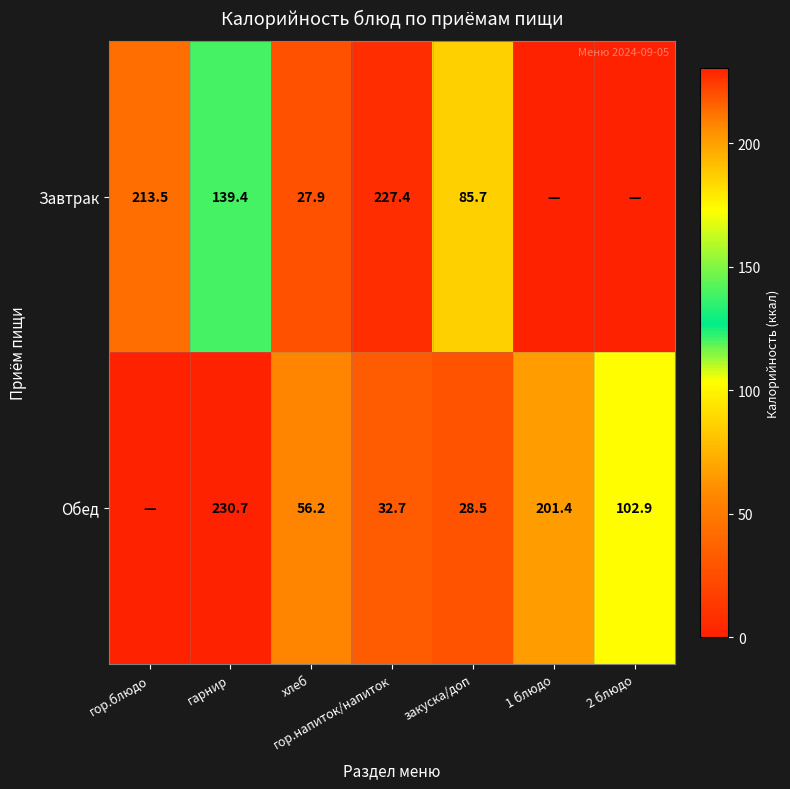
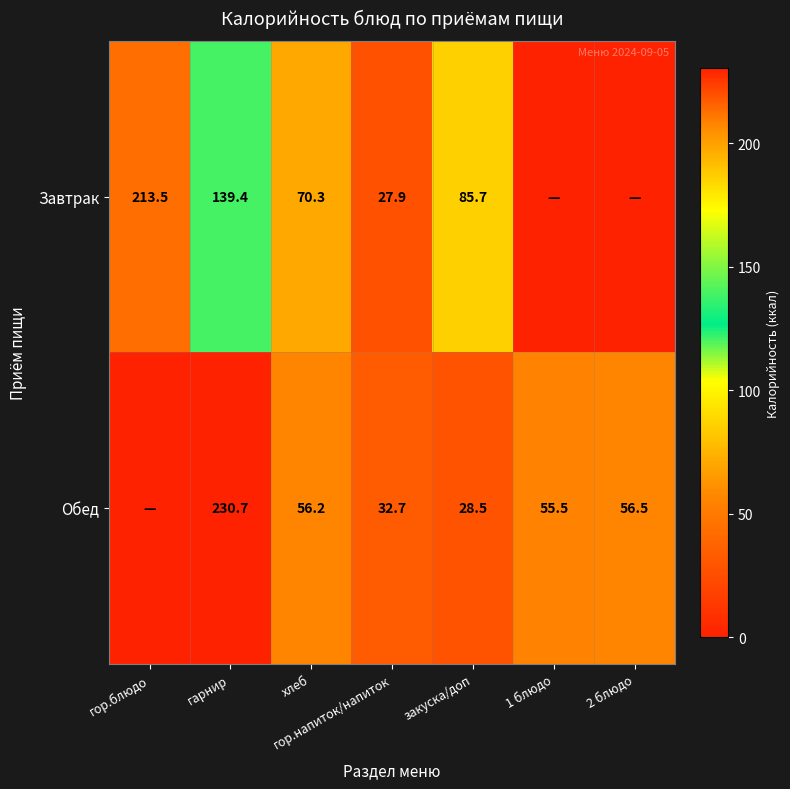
  {
    "Завтрак": {
      "гор.блюдо": 213.5,
      "гарнир": 139.4,
-     "хлеб": 27.9,
-     "гор.напиток/напиток": 227.4,
+     "хлеб": 70.3,
+     "гор.напиток/напиток": 27.9,
      "закуска/доп": 85.7
    },
    "Обед": {
      "гарнир": 230.7,
      "хлеб": 56.2,
      "гор.напиток/напиток": 32.7,
      "закуска/доп": 28.5,
-     "1 блюдо": 201.4,
-     "2 блюдо": 102.9
+     "1 блюдо": 55.5,
+     "2 блюдо": 56.5
    }
  }
